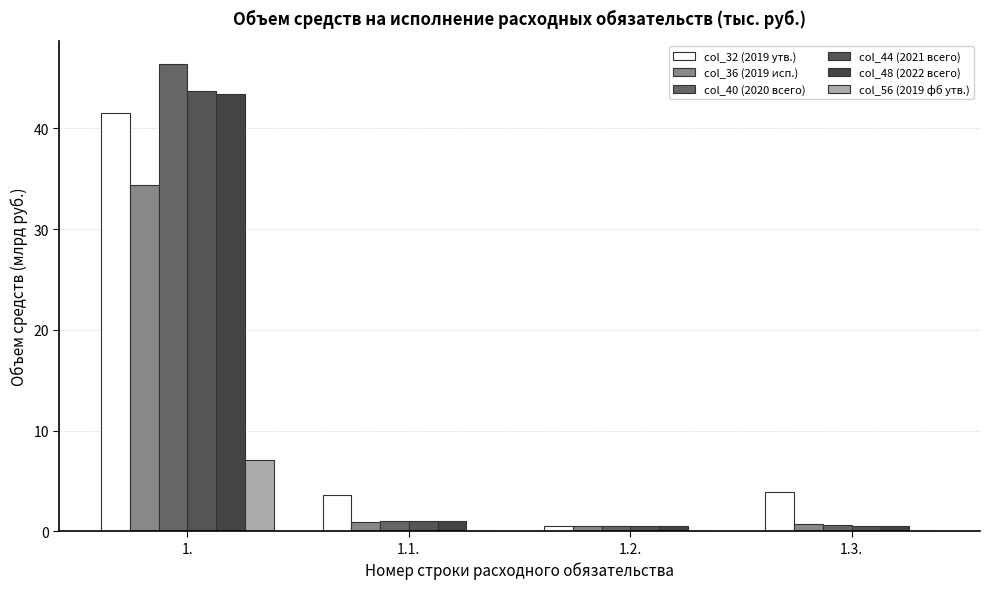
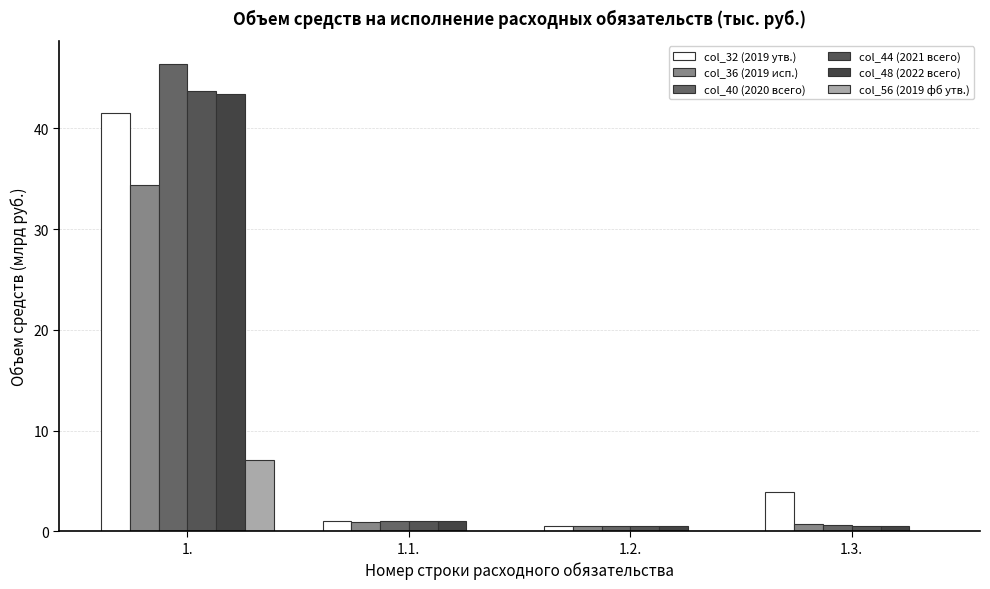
  {
    "col_32 (2019 утв.)": {
      "1.": 41.5,
-     "1.1.": 3.6,
+     "1.1.": 1.0,
      "1.2.": 0.5,
      "1.3.": 3.9
    }
  }
